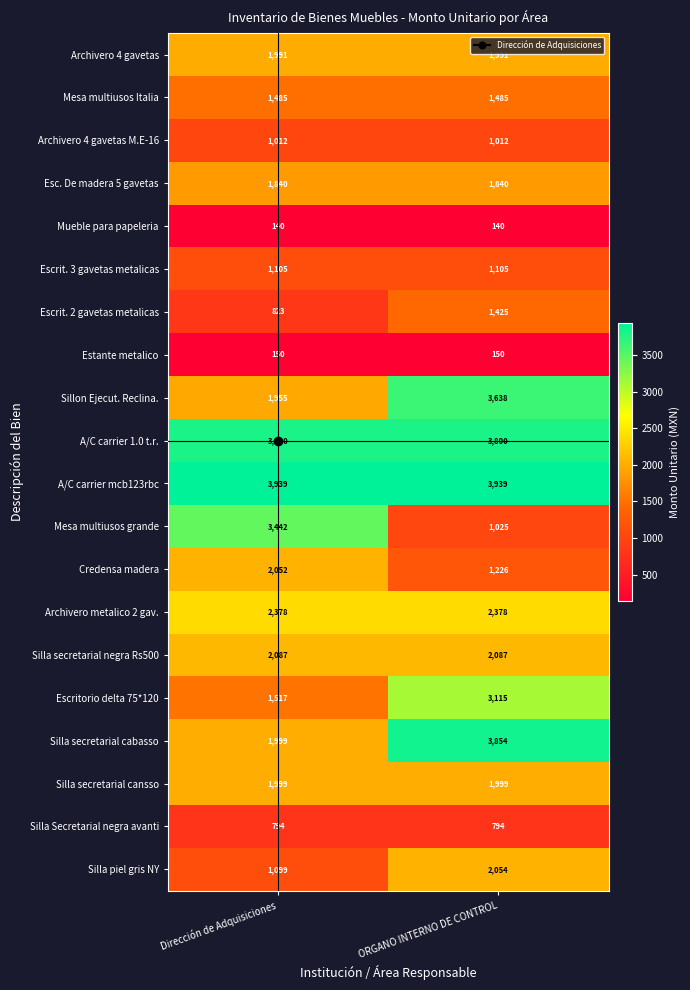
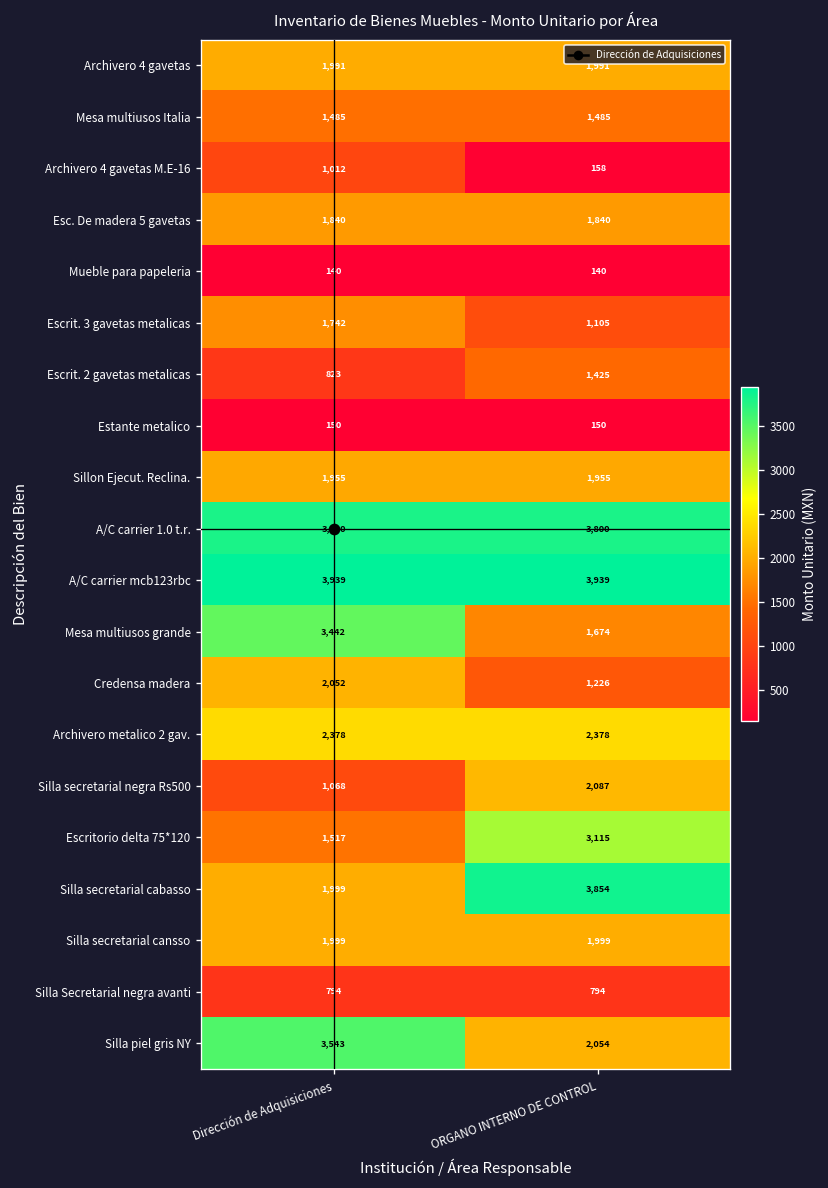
  {
    "Archivero 4 gavetas": {
      "Dirección de Adquisiciones": "1,991"
    },
    "Mesa multiusos Italia": {
      "Dirección de Adquisiciones": "1,485",
      "ORGANO INTERNO DE CONTROL": "1,485"
    },
    "Archivero 4 gavetas M.E-16": {
      "Dirección de Adquisiciones": "1,012",
-     "ORGANO INTERNO DE CONTROL": "1,012"
+     "ORGANO INTERNO DE CONTROL": "158"
    },
    "Esc. De madera 5 gavetas": {
      "Dirección de Adquisiciones": "1,840",
      "ORGANO INTERNO DE CONTROL": "1,840"
    },
    "Mueble para papeleria": {
      "Dirección de Adquisiciones": "140",
      "ORGANO INTERNO DE CONTROL": "140"
    },
    "Escrit. 3 gavetas metalicas": {
-     "Dirección de Adquisiciones": "1,105",
+     "Dirección de Adquisiciones": "1,742",
      "ORGANO INTERNO DE CONTROL": "1,105"
    },
    "Escrit. 2 gavetas metalicas": {
      "Dirección de Adquisiciones": "823",
      "ORGANO INTERNO DE CONTROL": "1,425"
    },
    "Estante metalico": {
      "Dirección de Adquisiciones": "150",
      "ORGANO INTERNO DE CONTROL": "150"
    },
    "Sillon Ejecut. Reclina.": {
      "Dirección de Adquisiciones": "1,955",
-     "ORGANO INTERNO DE CONTROL": "3,638"
+     "ORGANO INTERNO DE CONTROL": "1,955"
    },
    "A/C carrier 1.0 t.r.": {
      "ORGANO INTERNO DE CONTROL": "3,800"
    },
    "A/C carrier mcb123rbc": {
      "Dirección de Adquisiciones": "3,939",
      "ORGANO INTERNO DE CONTROL": "3,939"
    },
    "Mesa multiusos grande": {
      "Dirección de Adquisiciones": "3,442",
-     "ORGANO INTERNO DE CONTROL": "1,025"
+     "ORGANO INTERNO DE CONTROL": "1,674"
    },
    "Credensa madera": {
      "Dirección de Adquisiciones": "2,052",
      "ORGANO INTERNO DE CONTROL": "1,226"
    },
    "Archivero metalico 2 gav.": {
      "Dirección de Adquisiciones": "2,378",
      "ORGANO INTERNO DE CONTROL": "2,378"
    },
    "Silla secretarial negra Rs500": {
-     "Dirección de Adquisiciones": "2,087",
+     "Dirección de Adquisiciones": "1,068",
      "ORGANO INTERNO DE CONTROL": "2,087"
    },
    "Escritorio delta 75*120": {
      "Dirección de Adquisiciones": "1,517",
      "ORGANO INTERNO DE CONTROL": "3,115"
    },
    "Silla secretarial cabasso": {
      "Dirección de Adquisiciones": "1,999",
      "ORGANO INTERNO DE CONTROL": "3,854"
    },
    "Silla secretarial cansso": {
      "Dirección de Adquisiciones": "1,999",
      "ORGANO INTERNO DE CONTROL": "1,999"
    },
    "Silla Secretarial negra avanti": {
      "Dirección de Adquisiciones": "794",
      "ORGANO INTERNO DE CONTROL": "794"
    },
    "Silla piel gris NY": {
-     "Dirección de Adquisiciones": "1,099",
+     "Dirección de Adquisiciones": "3,543",
      "ORGANO INTERNO DE CONTROL": "2,054"
    }
  }
